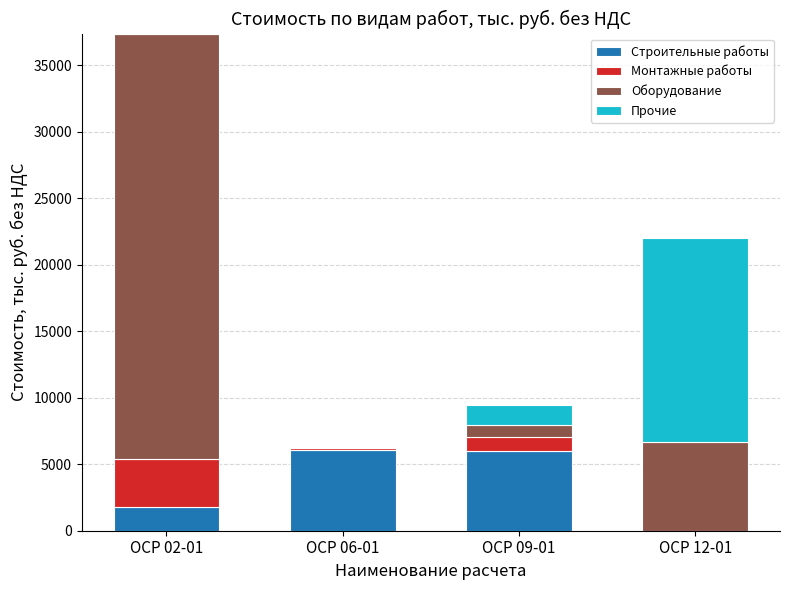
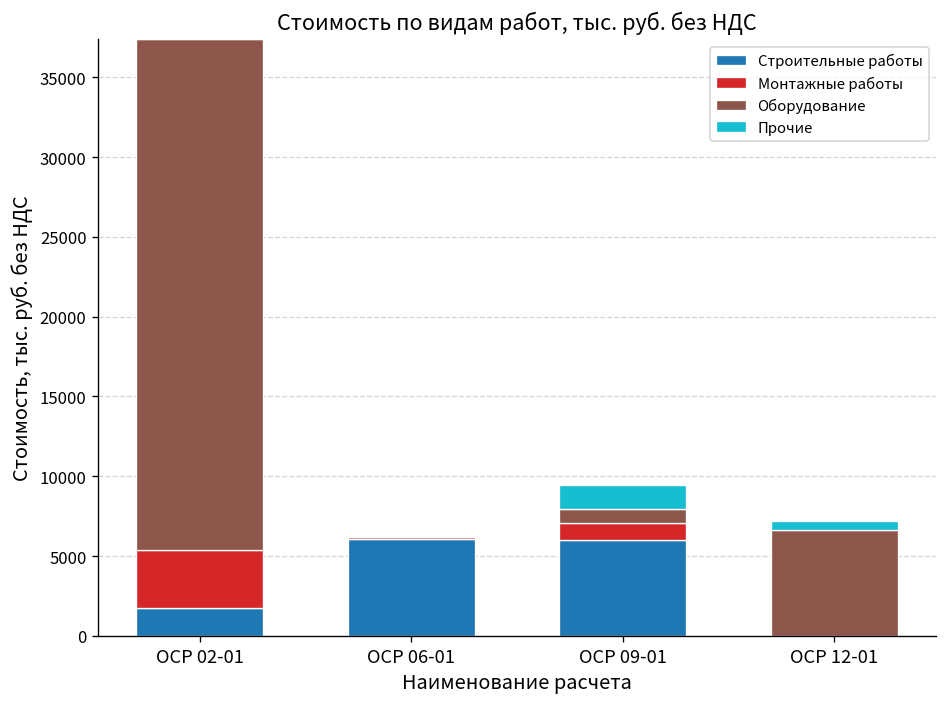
  {
    "Строительные работы": {
      "ОСР 02-01": 1700,
      "ОСР 06-01": 6100,
      "ОСР 09-01": 6000,
      "ОСР 12-01": 0
    },
    "Монтажные работы": {
      "ОСР 02-01": 3600,
      "ОСР 09-01": 1000,
      "ОСР 12-01": 0
    },
    "Оборудование": {
      "ОСР 02-01": 32000,
      "ОСР 06-01": 0,
      "ОСР 09-01": 900,
      "ОСР 12-01": 6600
    },
    "Прочие": {
      "ОСР 02-01": 0,
      "ОСР 06-01": 0,
      "ОСР 09-01": 1500,
-     "ОСР 12-01": 15300
+     "ОСР 12-01": 500
    }
  }
